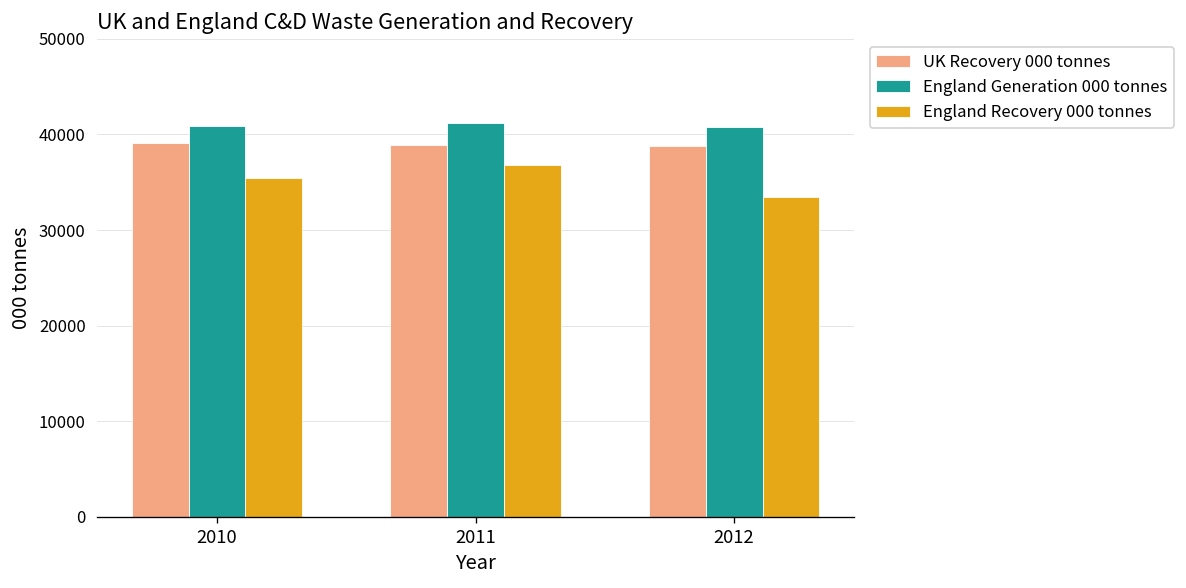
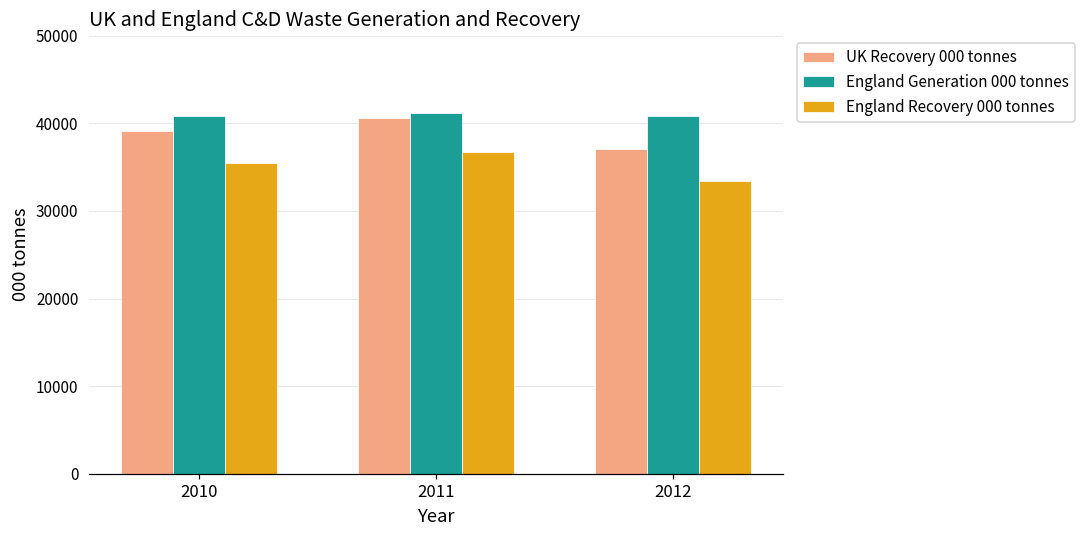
  {
    "UK Recovery 000 tonnes": {
      "2010": 39000,
-     "2011": 39000,
-     "2012": 39000
+     "2011": 41000,
+     "2012": 37000
    },
    "England Generation 000 tonnes": {
      "2010": 41000,
      "2011": 41000,
      "2012": 41000
    },
    "England Recovery 000 tonnes": {
      "2010": 35000,
      "2011": 37000,
      "2012": 33000
    }
  }
